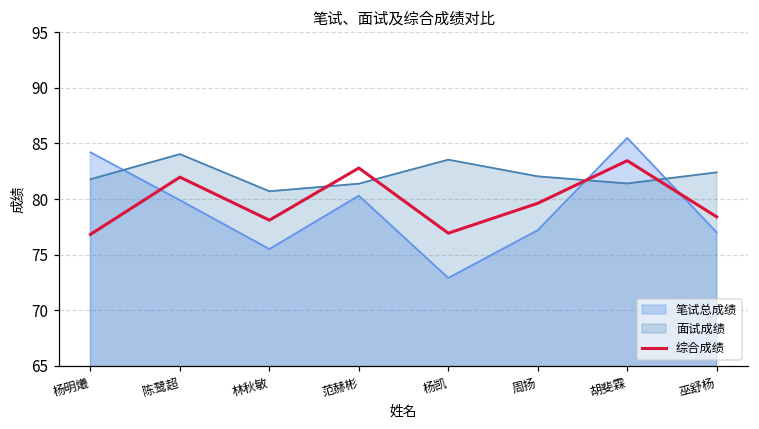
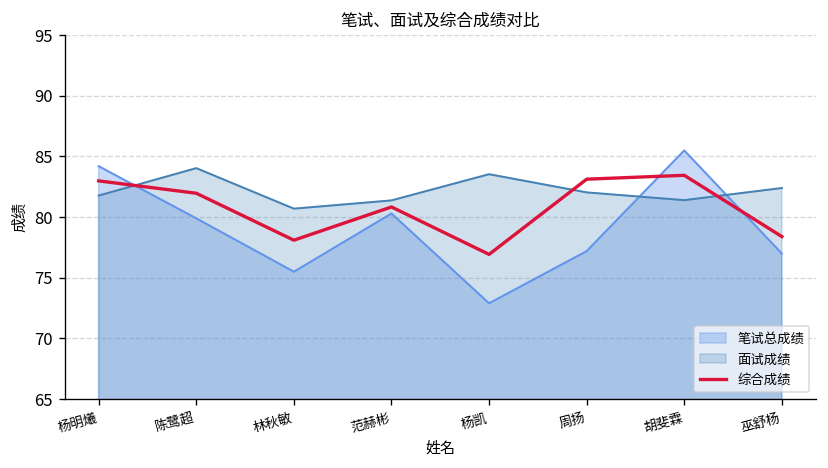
  {
    "综合成绩": {
-     "杨明爔": 76.8,
+     "杨明爔": 83.0,
      "陈鹭超": 82.0,
      "林秋敏": 78.1,
-     "范赫彬": 82.8,
+     "范赫彬": 80.8,
      "杨凯": 76.9,
-     "周扬": 79.6,
+     "周扬": 83.1,
      "胡斐霖": 83.5,
      "巫舒杨": 78.4
    }
  }
